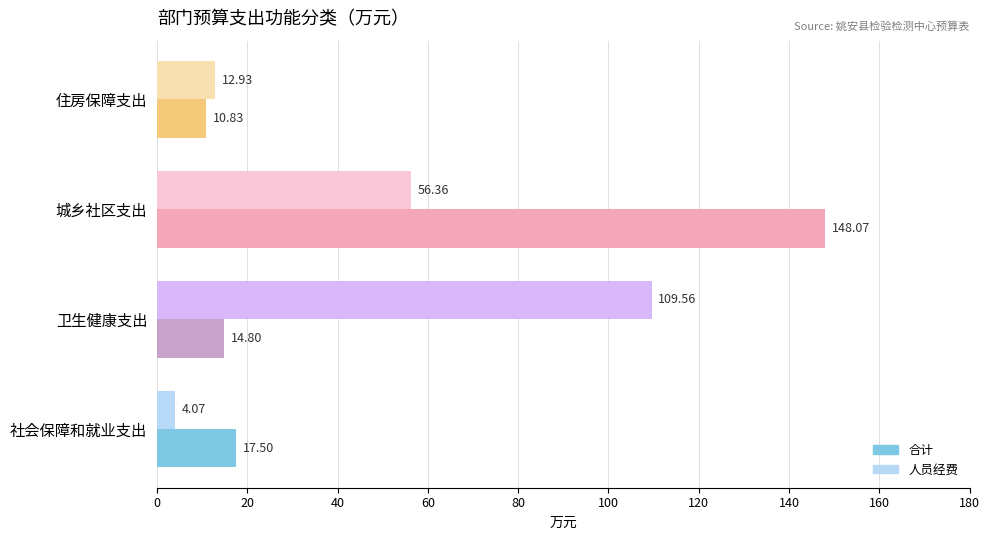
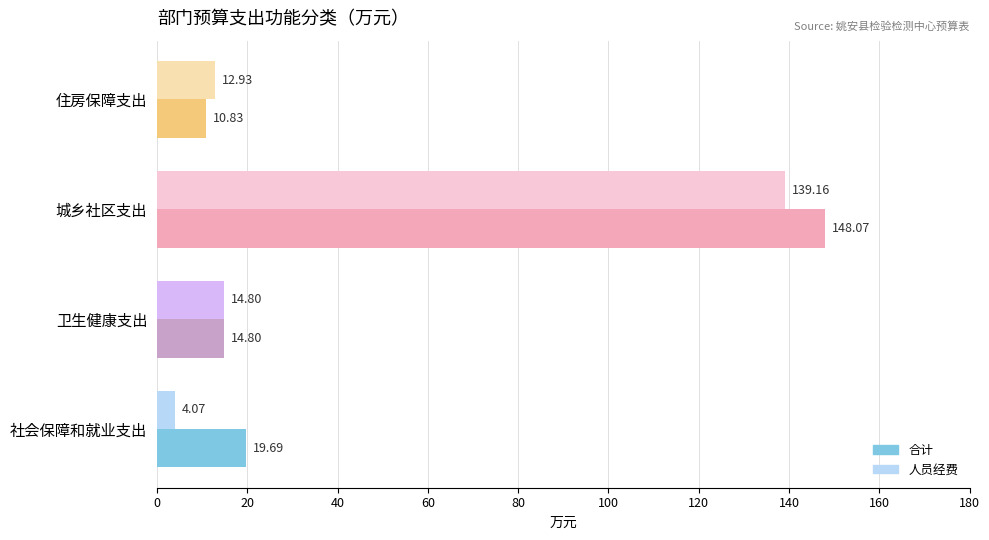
  {
    "合计": {
      "住房保障支出": 10.83,
      "城乡社区支出": 148.07,
      "卫生健康支出": 14.80,
-     "社会保障和就业支出": 17.50
+     "社会保障和就业支出": 19.69
    },
    "人员经费": {
      "住房保障支出": 12.93,
-     "城乡社区支出": 56.36,
-     "卫生健康支出": 109.56,
+     "城乡社区支出": 139.16,
+     "卫生健康支出": 14.80,
      "社会保障和就业支出": 4.07
    }
  }
